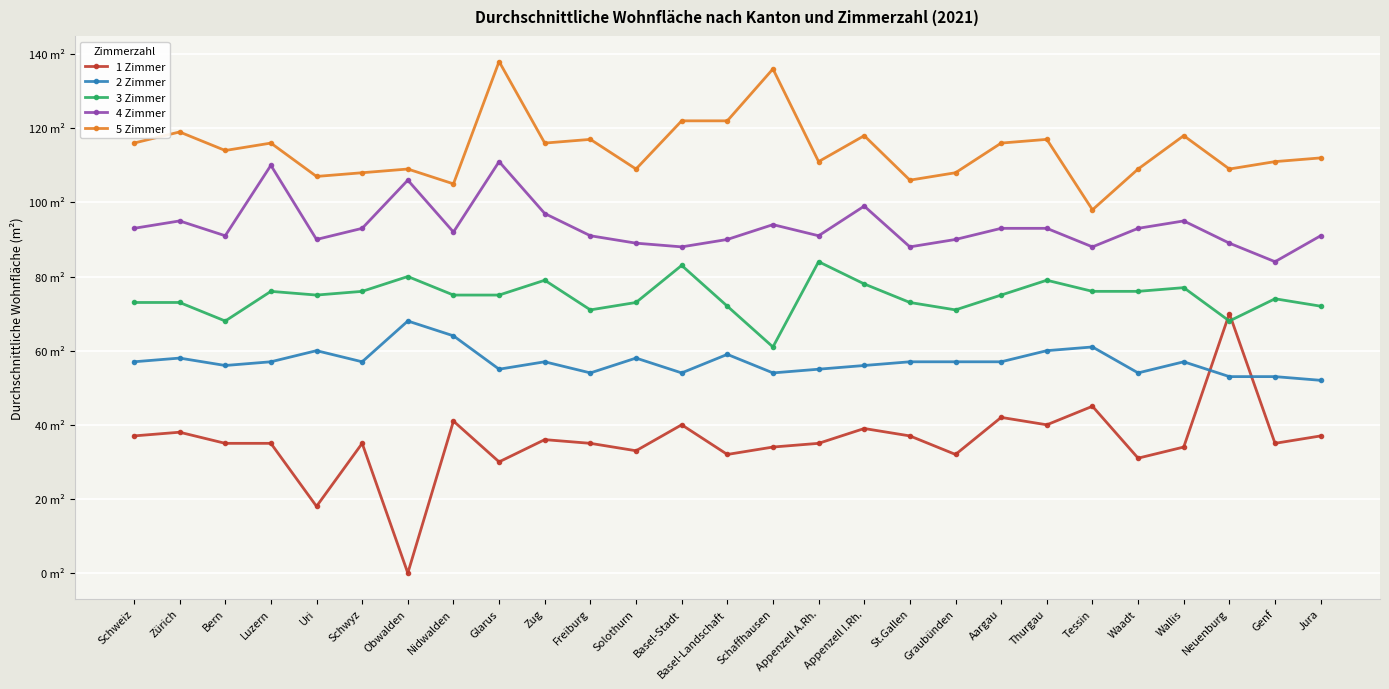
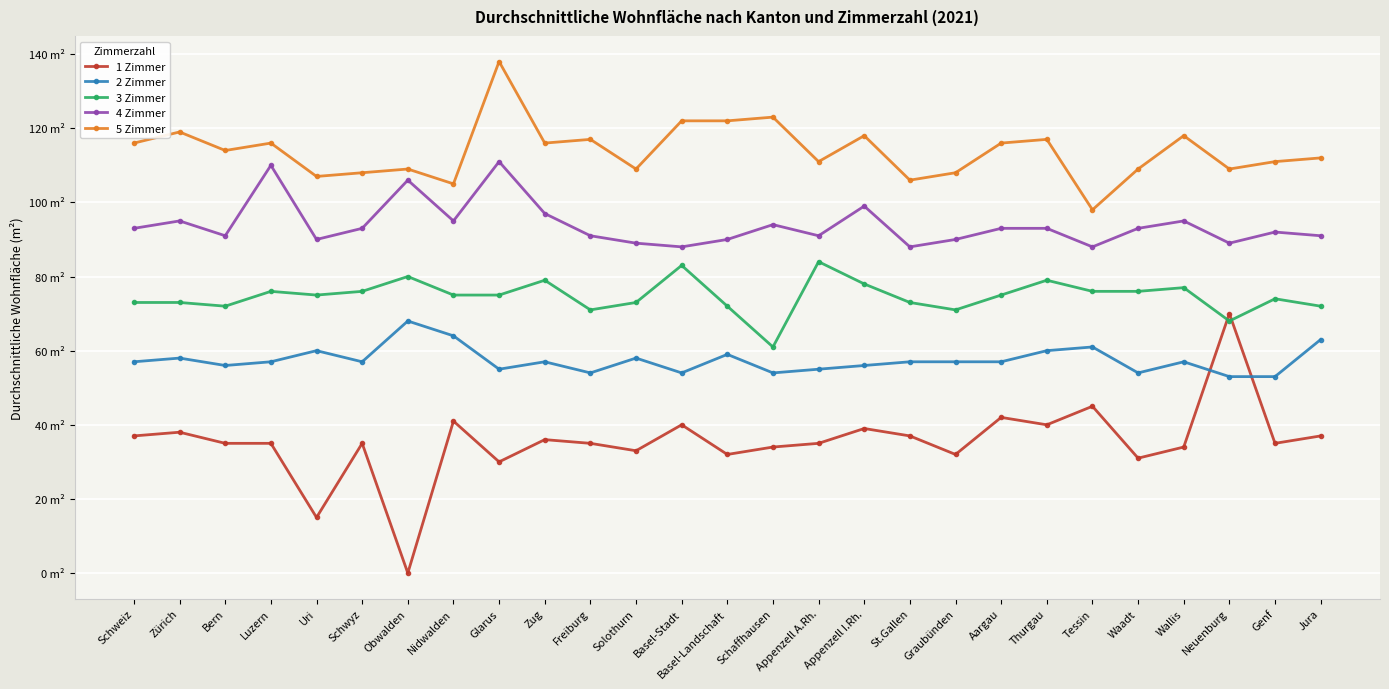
  {
    "1 Zimmer": {
      "Schweiz": "37 m²",
      "Zürich": "38 m²",
      "Bern": "35 m²",
      "Luzern": "35 m²",
-     "Uri": "18 m²",
+     "Uri": "15 m²",
      "Schwyz": "35 m²",
      "Obwalden": "0 m²",
      "Nidwalden": "41 m²",
      "Glarus": "30 m²",
      "Zug": "36 m²",
      "Freiburg": "35 m²",
      "Solothurn": "33 m²",
      "Basel-Stadt": "40 m²",
      "Basel-Landschaft": "32 m²",
      "Schaffhausen": "34 m²",
      "Appenzell A.Rh.": "35 m²",
      "Appenzell I.Rh.": "39 m²",
      "St.Gallen": "37 m²",
      "Graubünden": "32 m²",
      "Aargau": "42 m²",
      "Thurgau": "40 m²",
      "Tessin": "45 m²",
      "Waadt": "31 m²",
      "Wallis": "34 m²",
      "Neuenburg": "70 m²",
      "Genf": "35 m²",
      "Jura": "37 m²"
    },
    "2 Zimmer": {
      "Schweiz": "57 m²",
      "Zürich": "58 m²",
      "Bern": "56 m²",
      "Luzern": "57 m²",
      "Uri": "60 m²",
      "Schwyz": "57 m²",
      "Obwalden": "68 m²",
      "Nidwalden": "64 m²",
      "Glarus": "55 m²",
      "Zug": "57 m²",
      "Freiburg": "54 m²",
      "Solothurn": "58 m²",
      "Basel-Stadt": "54 m²",
      "Basel-Landschaft": "59 m²",
      "Schaffhausen": "54 m²",
      "Appenzell A.Rh.": "55 m²",
      "Appenzell I.Rh.": "56 m²",
      "St.Gallen": "57 m²",
      "Graubünden": "57 m²",
      "Aargau": "57 m²",
      "Thurgau": "60 m²",
      "Tessin": "61 m²",
      "Waadt": "54 m²",
      "Wallis": "57 m²",
      "Neuenburg": "53 m²",
      "Genf": "53 m²",
-     "Jura": "52 m²"
+     "Jura": "63 m²"
    },
    "3 Zimmer": {
      "Schweiz": "73 m²",
      "Zürich": "73 m²",
-     "Bern": "68 m²",
+     "Bern": "72 m²",
      "Luzern": "76 m²",
      "Uri": "75 m²",
      "Schwyz": "76 m²",
      "Obwalden": "80 m²",
      "Nidwalden": "75 m²",
      "Glarus": "75 m²",
      "Zug": "79 m²",
      "Freiburg": "71 m²",
      "Solothurn": "73 m²",
      "Basel-Stadt": "83 m²",
      "Basel-Landschaft": "72 m²",
      "Schaffhausen": "61 m²",
      "Appenzell A.Rh.": "84 m²",
      "Appenzell I.Rh.": "78 m²",
      "St.Gallen": "73 m²",
      "Graubünden": "71 m²",
      "Aargau": "75 m²",
      "Thurgau": "79 m²",
      "Tessin": "76 m²",
      "Waadt": "76 m²",
      "Wallis": "77 m²",
      "Neuenburg": "68 m²",
      "Genf": "74 m²",
      "Jura": "72 m²"
    },
    "4 Zimmer": {
      "Schweiz": "93 m²",
      "Zürich": "95 m²",
      "Bern": "91 m²",
      "Luzern": "110 m²",
      "Uri": "90 m²",
      "Schwyz": "93 m²",
      "Obwalden": "106 m²",
-     "Nidwalden": "92 m²",
+     "Nidwalden": "95 m²",
      "Glarus": "111 m²",
      "Zug": "97 m²",
      "Freiburg": "91 m²",
      "Solothurn": "89 m²",
      "Basel-Stadt": "88 m²",
      "Basel-Landschaft": "90 m²",
      "Schaffhausen": "94 m²",
      "Appenzell A.Rh.": "91 m²",
      "Appenzell I.Rh.": "99 m²",
      "St.Gallen": "88 m²",
      "Graubünden": "90 m²",
      "Aargau": "93 m²",
      "Thurgau": "93 m²",
      "Tessin": "88 m²",
      "Waadt": "93 m²",
      "Wallis": "95 m²",
      "Neuenburg": "89 m²",
-     "Genf": "84 m²",
+     "Genf": "92 m²",
      "Jura": "91 m²"
    },
    "5 Zimmer": {
      "Schweiz": "116 m²",
      "Zürich": "119 m²",
      "Bern": "114 m²",
      "Luzern": "116 m²",
      "Uri": "107 m²",
      "Schwyz": "108 m²",
      "Obwalden": "109 m²",
      "Nidwalden": "105 m²",
      "Glarus": "138 m²",
      "Zug": "116 m²",
      "Freiburg": "117 m²",
      "Solothurn": "109 m²",
      "Basel-Stadt": "122 m²",
      "Basel-Landschaft": "122 m²",
-     "Schaffhausen": "136 m²",
+     "Schaffhausen": "123 m²",
      "Appenzell A.Rh.": "111 m²",
      "Appenzell I.Rh.": "118 m²",
      "St.Gallen": "106 m²",
      "Graubünden": "108 m²",
      "Aargau": "116 m²",
      "Thurgau": "117 m²",
      "Tessin": "98 m²",
      "Waadt": "109 m²",
      "Wallis": "118 m²",
      "Neuenburg": "109 m²",
      "Genf": "111 m²",
      "Jura": "112 m²"
    }
  }
